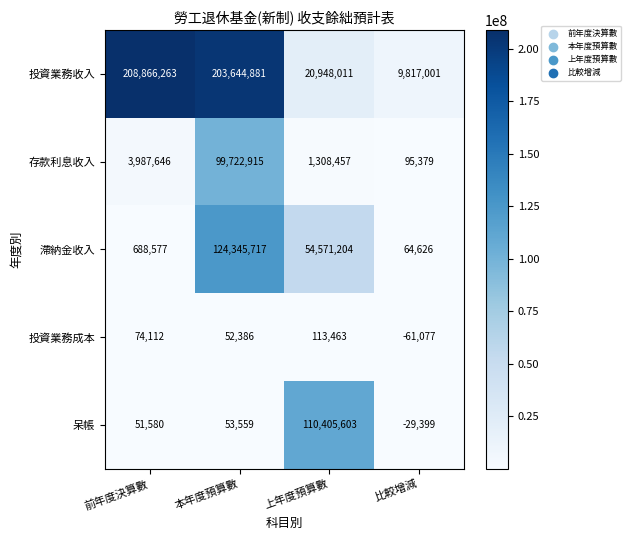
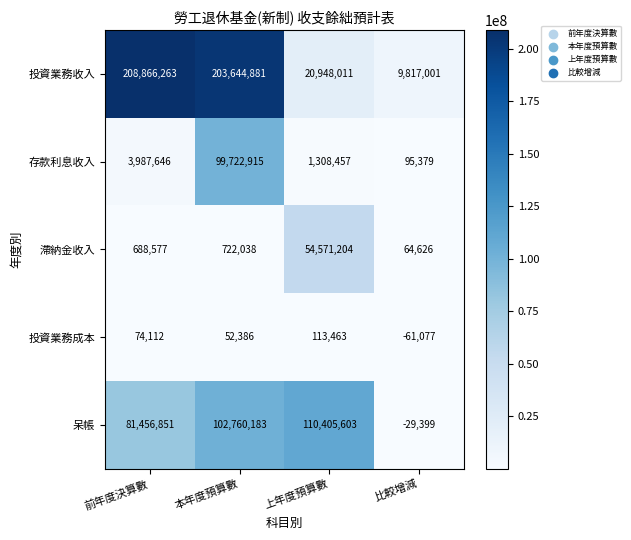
  {
    "投資業務收入": {
      "前年度決算數": "208,866,263",
      "本年度預算數": "203,644,881",
      "上年度預算數": "20,948,011",
      "比較增減": "9,817,001"
    },
    "存款利息收入": {
      "前年度決算數": "3,987,646",
      "本年度預算數": "99,722,915",
      "上年度預算數": "1,308,457",
      "比較增減": "95,379"
    },
    "滯納金收入": {
      "前年度決算數": "688,577",
-     "本年度預算數": "124,345,717",
+     "本年度預算數": "722,038",
      "上年度預算數": "54,571,204",
      "比較增減": "64,626"
    },
    "投資業務成本": {
      "前年度決算數": "74,112",
      "本年度預算數": "52,386",
      "上年度預算數": "113,463",
      "比較增減": "-61,077"
    },
    "呆帳": {
-     "前年度決算數": "51,580",
-     "本年度預算數": "53,559",
+     "前年度決算數": "81,456,851",
+     "本年度預算數": "102,760,183",
      "上年度預算數": "110,405,603",
      "比較增減": "-29,399"
    }
  }
